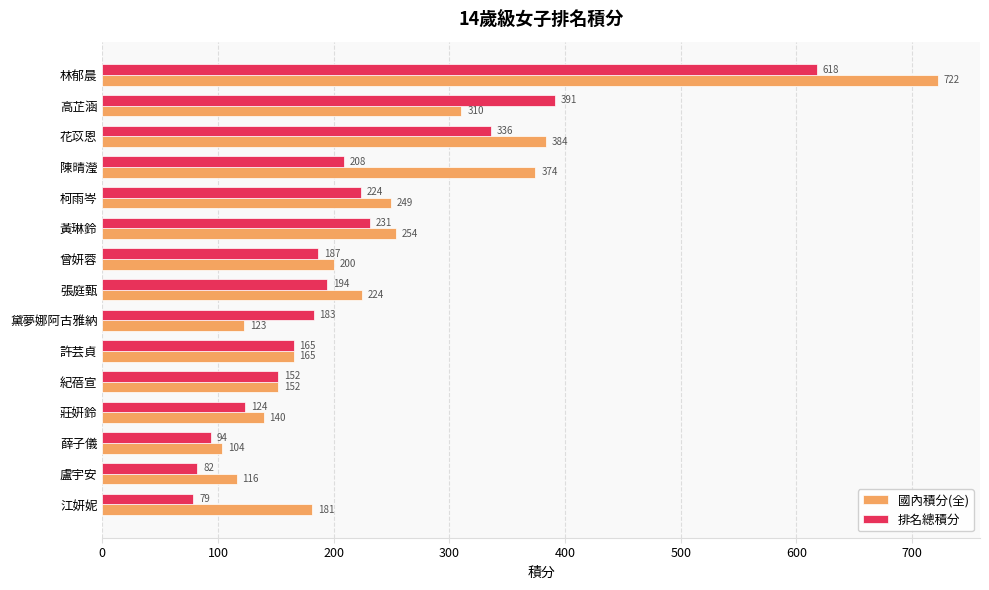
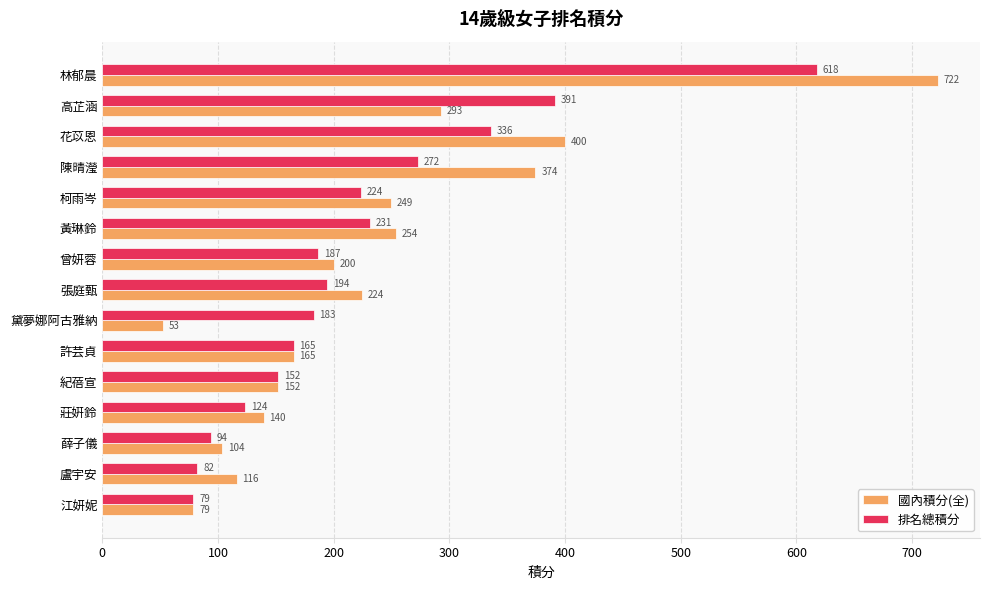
  {
    "國內積分(全)": {
      "林郁晨": 722,
-     "高芷涵": 310,
-     "花苡恩": 384,
+     "高芷涵": 293,
+     "花苡恩": 400,
      "陳晴瀅": 374,
      "柯雨岑": 249,
      "黃琳鈴": 254,
      "曾妍蓉": 200,
      "張庭甄": 224,
-     "黛夢娜阿古雅納": 123,
+     "黛夢娜阿古雅納": 53,
      "許芸貞": 165,
      "紀蓓宣": 152,
      "莊姸鈴": 140,
      "薛子儀": 104,
      "盧宇安": 116,
-     "江妍妮": 181
+     "江妍妮": 79
    },
    "排名總積分": {
      "林郁晨": 618,
      "高芷涵": 391,
      "花苡恩": 336,
-     "陳晴瀅": 208,
+     "陳晴瀅": 272,
      "柯雨岑": 224,
      "黃琳鈴": 231,
      "曾妍蓉": 187,
      "張庭甄": 194,
      "黛夢娜阿古雅納": 183,
      "許芸貞": 165,
      "紀蓓宣": 152,
      "莊姸鈴": 124,
      "薛子儀": 94,
      "盧宇安": 82,
      "江妍妮": 79
    }
  }
